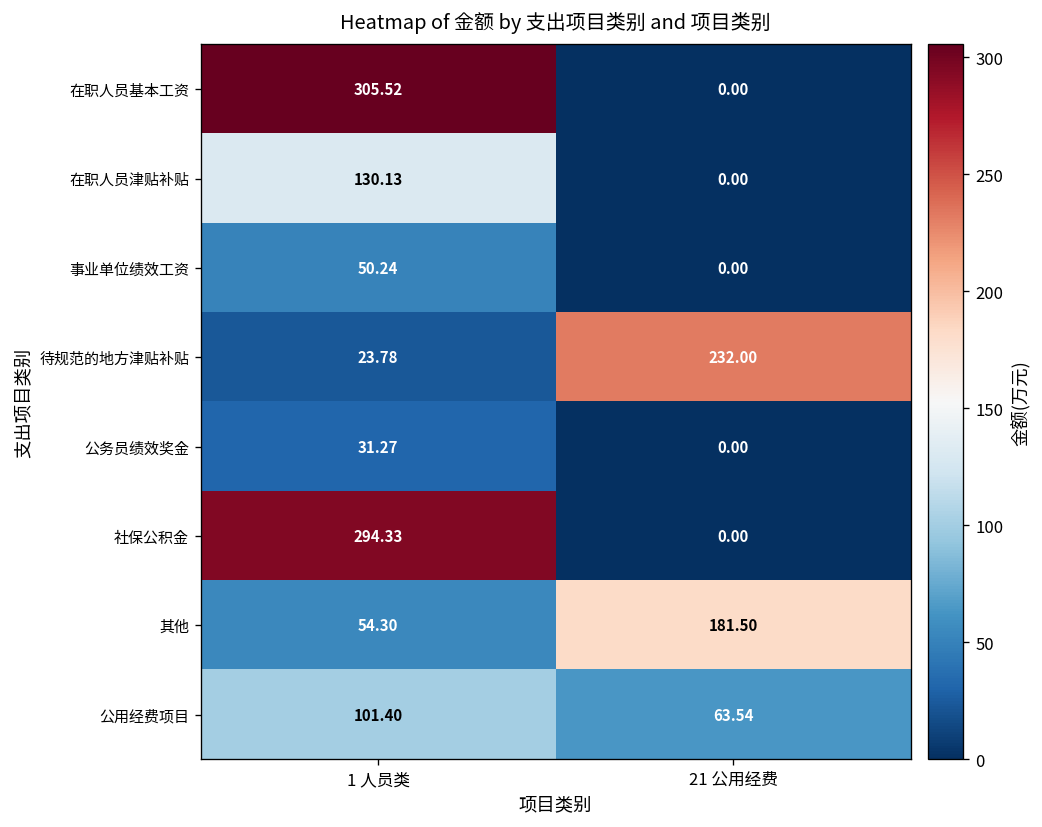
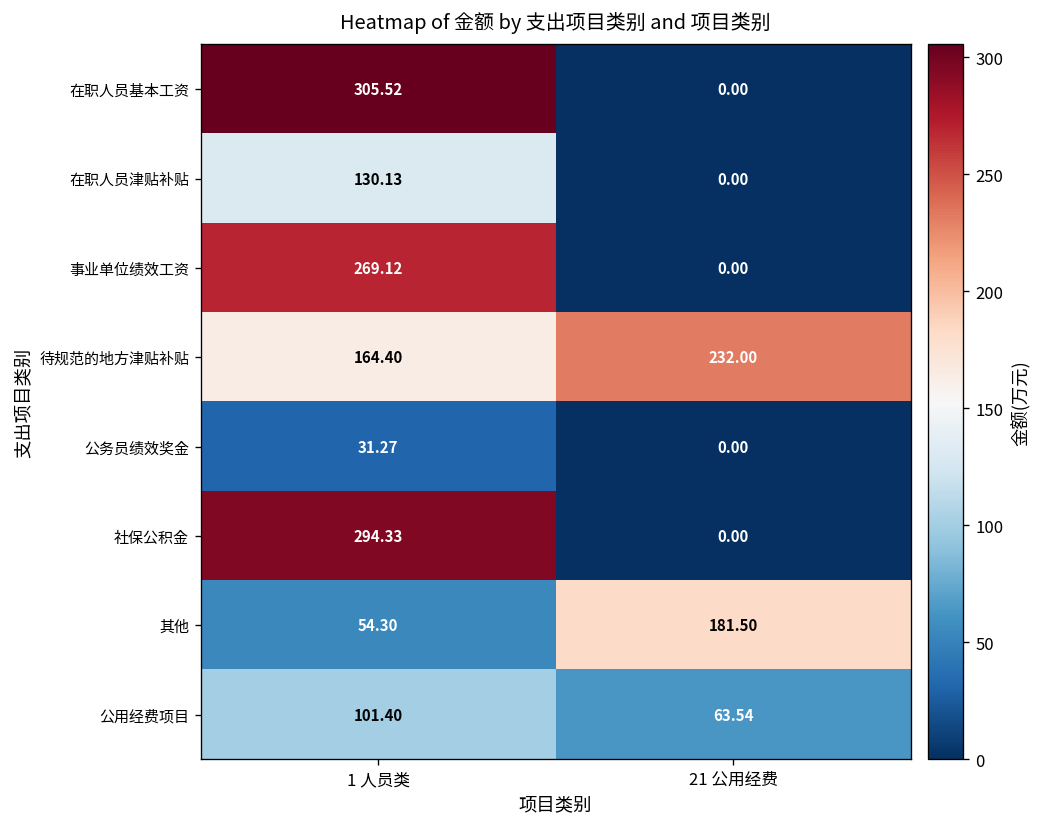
  {
    "在职人员基本工资": {
      "1 人员类": 305.52,
      "21 公用经费": 0.00
    },
    "在职人员津贴补贴": {
      "1 人员类": 130.13,
      "21 公用经费": 0.00
    },
    "事业单位绩效工资": {
-     "1 人员类": 50.24,
+     "1 人员类": 269.12,
      "21 公用经费": 0.00
    },
    "待规范的地方津贴补贴": {
-     "1 人员类": 23.78,
+     "1 人员类": 164.40,
      "21 公用经费": 232.00
    },
    "公务员绩效奖金": {
      "1 人员类": 31.27,
      "21 公用经费": 0.00
    },
    "社保公积金": {
      "1 人员类": 294.33,
      "21 公用经费": 0.00
    },
    "其他": {
      "1 人员类": 54.30,
      "21 公用经费": 181.50
    },
    "公用经费项目": {
      "1 人员类": 101.40,
      "21 公用经费": 63.54
    }
  }
